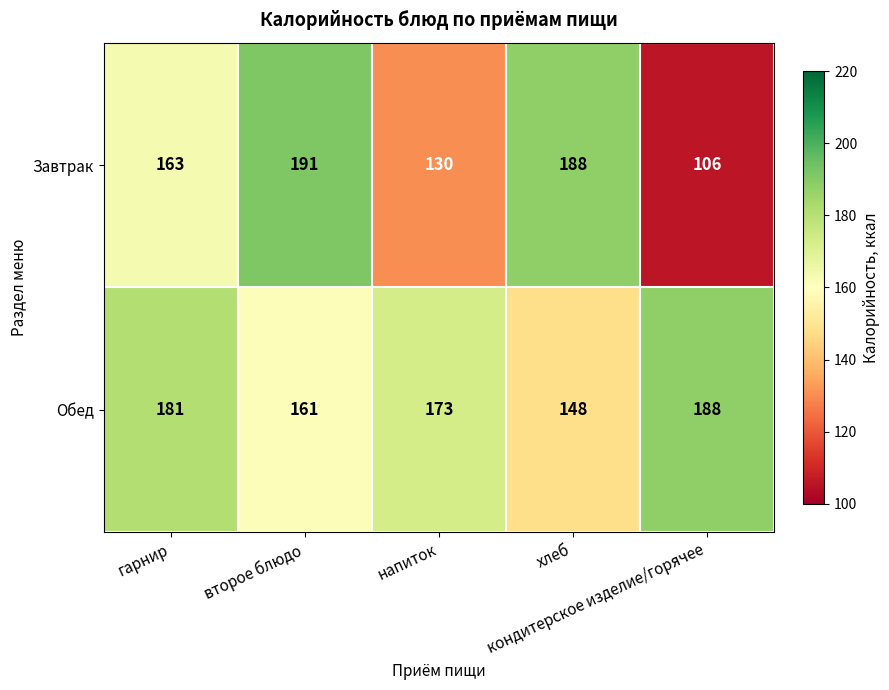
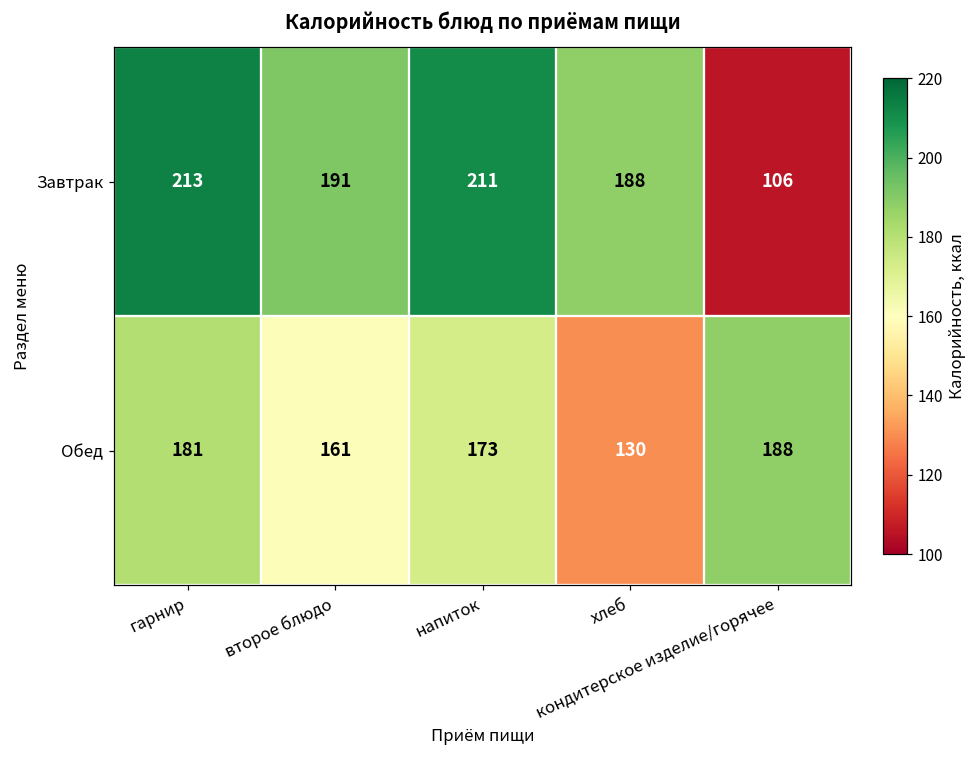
  {
    "Завтрак": {
-     "гарнир": 163,
+     "гарнир": 213,
      "второе блюдо": 191,
-     "напиток": 130,
+     "напиток": 211,
      "хлеб": 188,
      "кондитерское изделие/горячее": 106
    },
    "Обед": {
      "гарнир": 181,
      "второе блюдо": 161,
      "напиток": 173,
-     "хлеб": 148,
+     "хлеб": 130,
      "кондитерское изделие/горячее": 188
    }
  }
